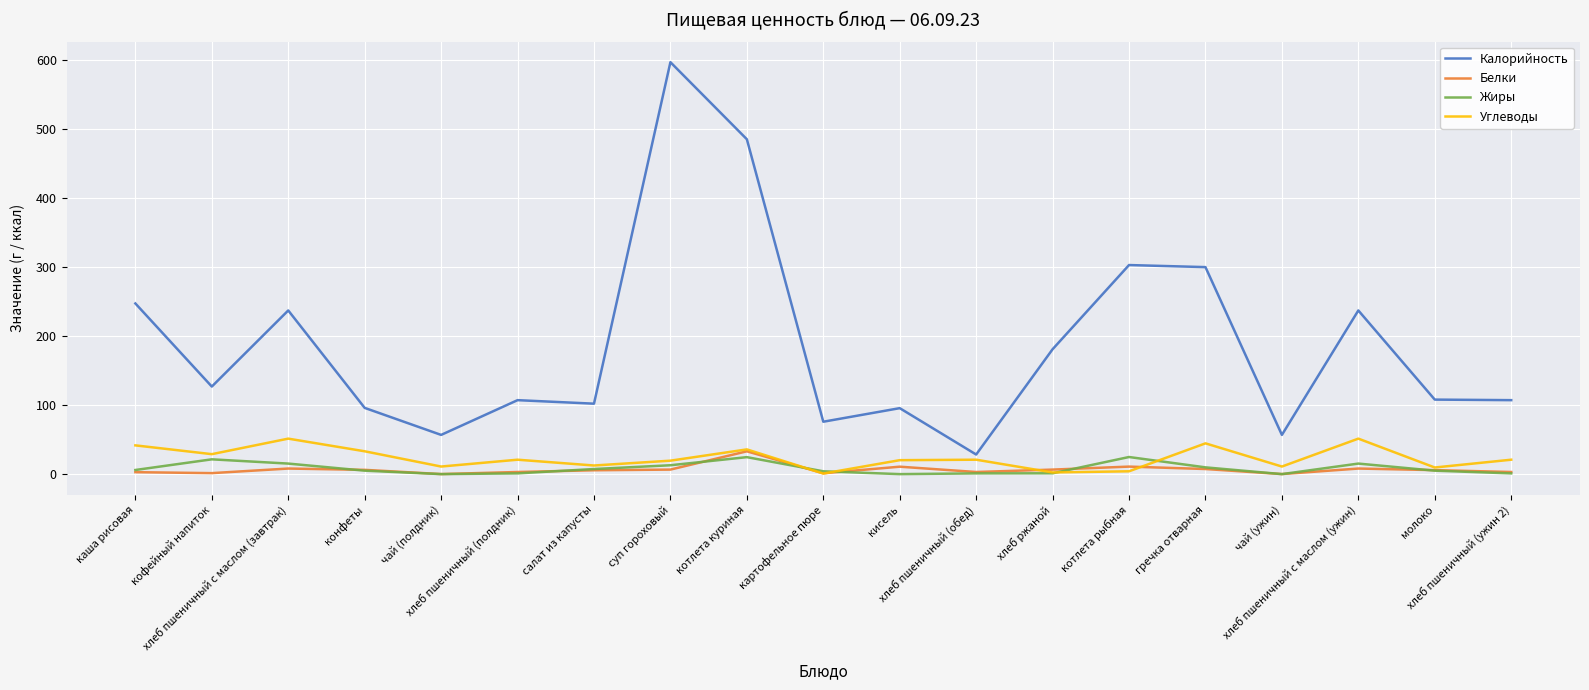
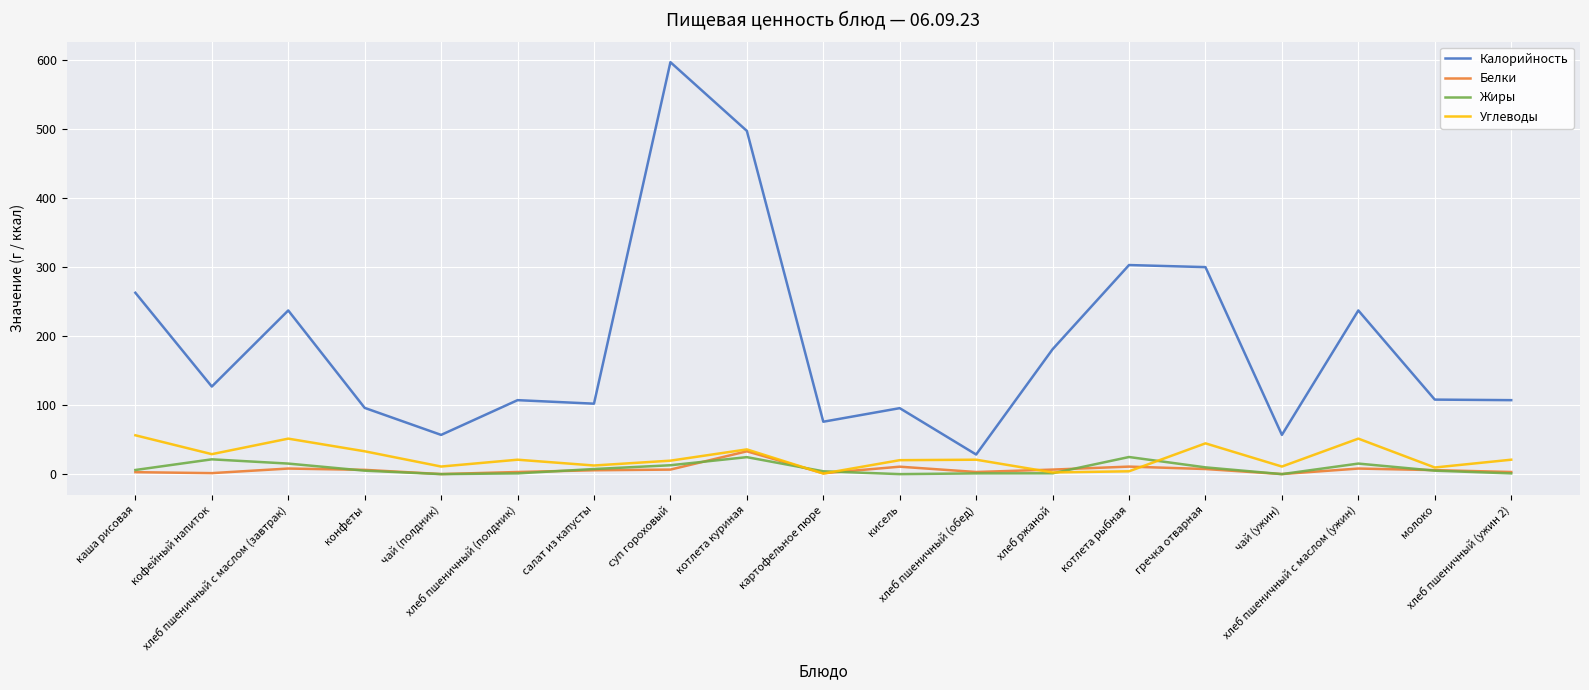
  {
    "Калорийность": {
-     "каша рисовая": 250,
+     "каша рисовая": 260,
      "кофейный напиток": 130,
      "хлеб пшеничный с маслом (завтрак)": 240,
      "конфеты": 100,
      "чай (полдник)": 60,
      "хлеб пшеничный (полдник)": 110,
      "салат из капусты": 100,
      "суп гороховый": 600,
-     "котлета куриная": 490,
+     "котлета куриная": 500,
      "картофельное пюре": 80,
      "кисель": 100,
      "хлеб пшеничный (обед)": 30,
      "хлеб ржаной": 180,
      "котлета рыбная": 300,
      "гречка отварная": 300,
      "чай (ужин)": 60,
      "хлеб пшеничный с маслом (ужин)": 240,
      "молоко": 110,
      "хлеб пшеничный (ужин 2)": 110
    },
    "Белки": {
      "кофейный напиток": 0,
      "хлеб пшеничный с маслом (завтрак)": 10,
      "суп гороховый": 10,
      "кисель": 10,
      "хлеб ржаной": 10,
      "котлета рыбная": 10,
      "хлеб пшеничный с маслом (ужин)": 10
    },
    "Жиры": {
      "кофейный напиток": 20,
      "хлеб пшеничный с маслом (завтрак)": 20,
      "суп гороховый": 10,
      "котлета куриная": 20,
      "кисель": 0,
      "котлета рыбная": 20,
      "хлеб пшеничный с маслом (ужин)": 20
    },
    "Углеводы": {
-     "каша рисовая": 40,
+     "каша рисовая": 60,
      "кофейный напиток": 30,
      "хлеб пшеничный с маслом (завтрак)": 50,
      "конфеты": 30,
      "чай (полдник)": 10,
      "хлеб пшеничный (полдник)": 20,
      "салат из капусты": 10,
      "суп гороховый": 20,
      "кисель": 20,
      "хлеб пшеничный (обед)": 20,
      "котлета рыбная": 0,
      "гречка отварная": 40,
      "чай (ужин)": 10,
      "хлеб пшеничный с маслом (ужин)": 50,
      "молоко": 10,
      "хлеб пшеничный (ужин 2)": 20
    }
  }
